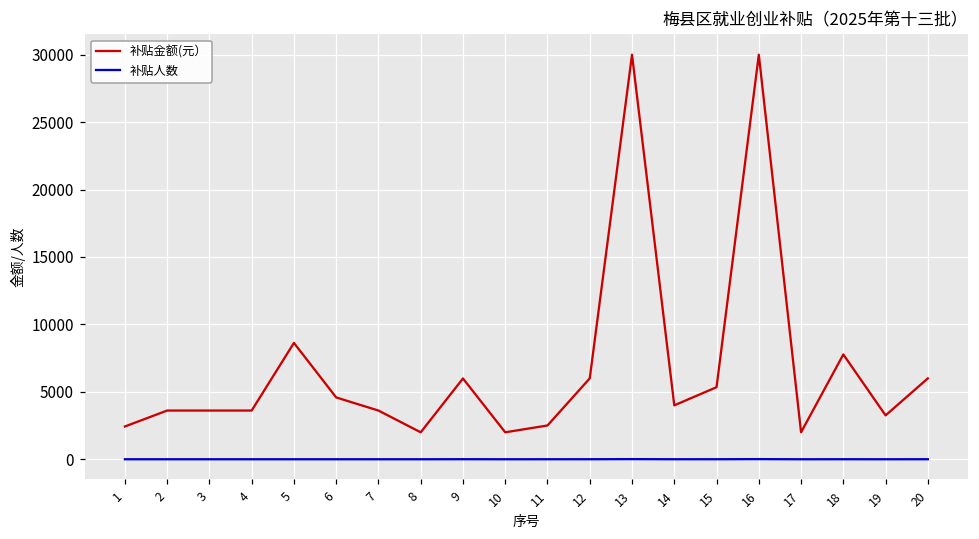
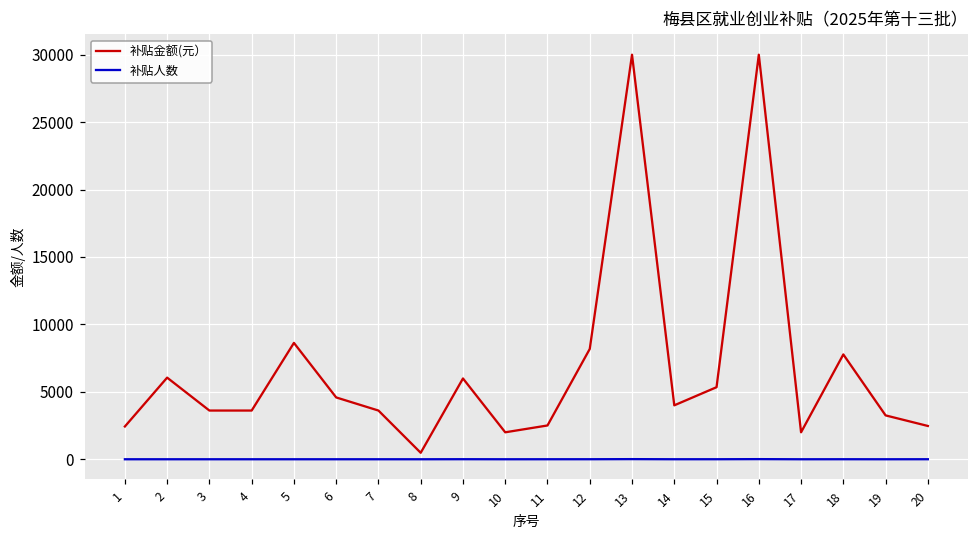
  {
    "补贴金额(元）": {
      "1": 2400,
-     "2": 3600,
+     "2": 6100,
      "3": 3600,
      "4": 3600,
      "5": 8600,
      "6": 4600,
      "7": 3600,
-     "8": 2000,
+     "8": 500,
      "9": 6000,
      "10": 2000,
      "11": 2500,
-     "12": 6000,
+     "12": 8200,
      "13": 30000,
      "14": 4000,
      "15": 5300,
      "16": 30000,
      "17": 2000,
      "18": 7800,
      "19": 3300,
-     "20": 6000
+     "20": 2500
    },
    "补贴人数": {
      "1": 0,
      "2": 0,
      "3": 0,
      "4": 0,
      "5": 0,
      "6": 0,
      "7": 0,
      "8": 0,
      "9": 0,
      "10": 0,
      "11": 0,
      "12": 0,
      "13": 0,
      "14": 0,
      "15": 0,
      "16": 0,
      "17": 0,
      "18": 0,
      "19": 0,
      "20": 0
    }
  }
